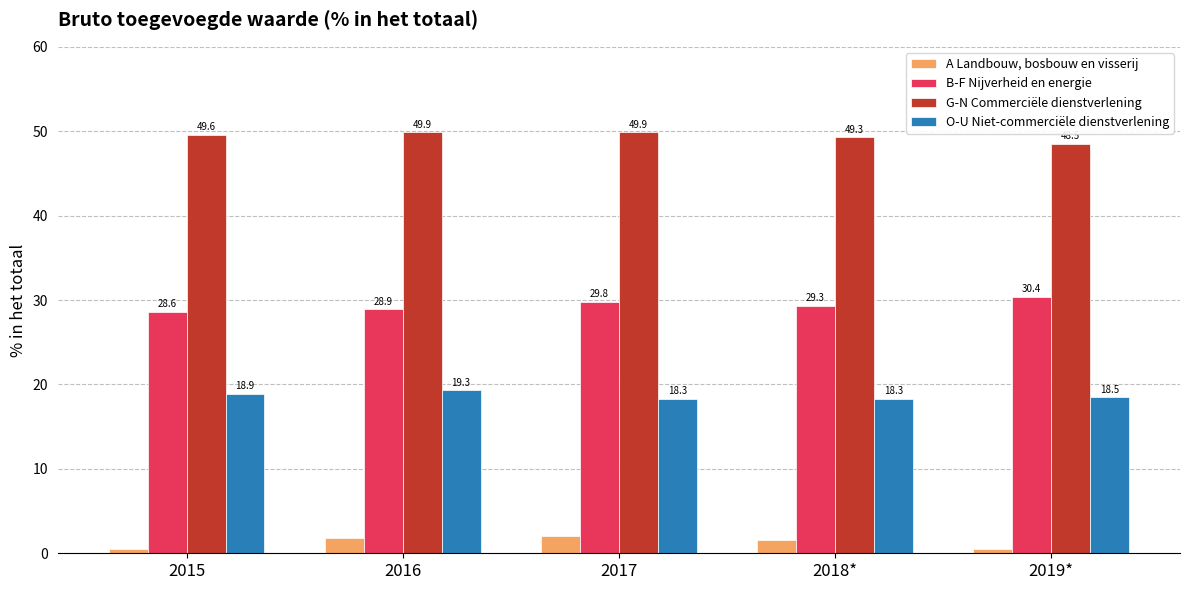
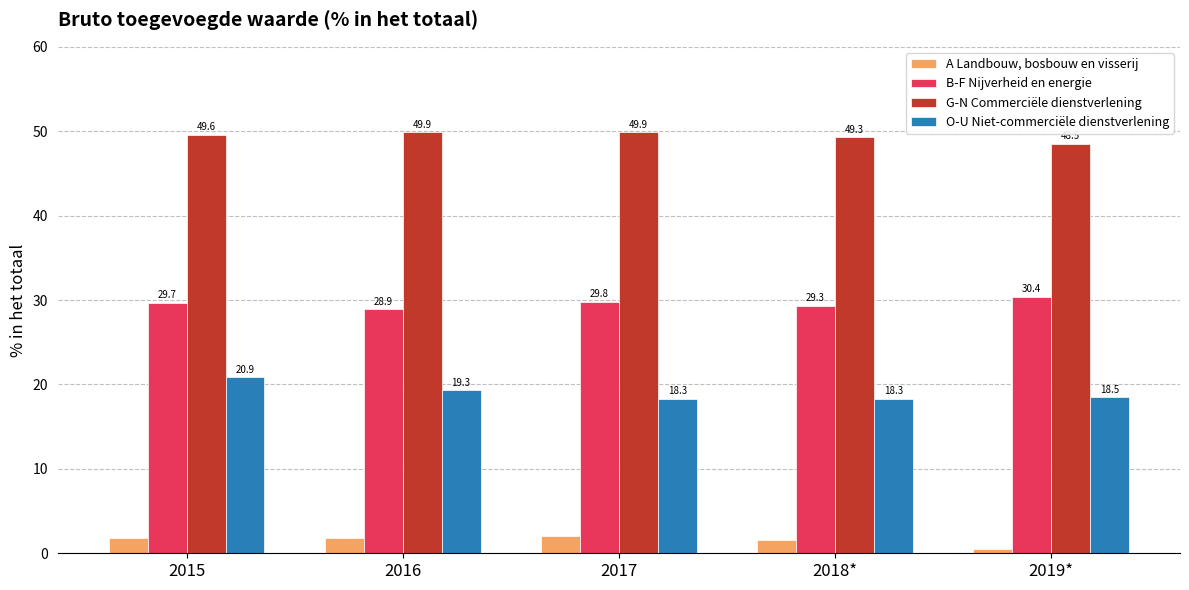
  {
    "A Landbouw, bosbouw en visserij": {
-     "2015": 1,
+     "2015": 2,
      "2016": 2,
      "2017": 2,
      "2018*": 2,
      "2019*": 1
    },
    "B-F Nijverheid en energie": {
-     "2015": 28.6,
+     "2015": 29.7,
      "2016": 28.9,
      "2017": 29.8,
      "2018*": 29.3,
      "2019*": 30.4
    },
    "G-N Commerciële dienstverlening": {
      "2015": 49.6,
      "2016": 49.9,
      "2017": 49.9,
      "2018*": 49.3
    },
    "O-U Niet-commerciële dienstverlening": {
-     "2015": 18.9,
+     "2015": 20.9,
      "2016": 19.3,
      "2017": 18.3,
      "2018*": 18.3,
      "2019*": 18.5
    }
  }
